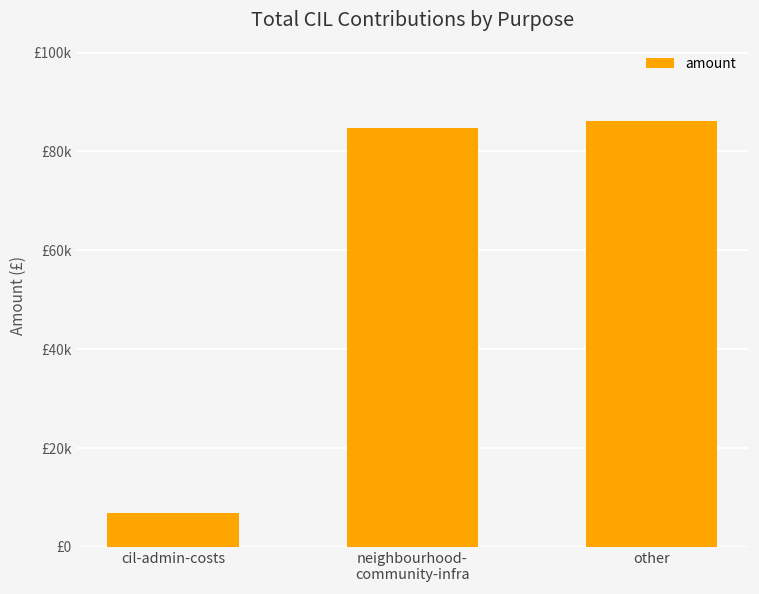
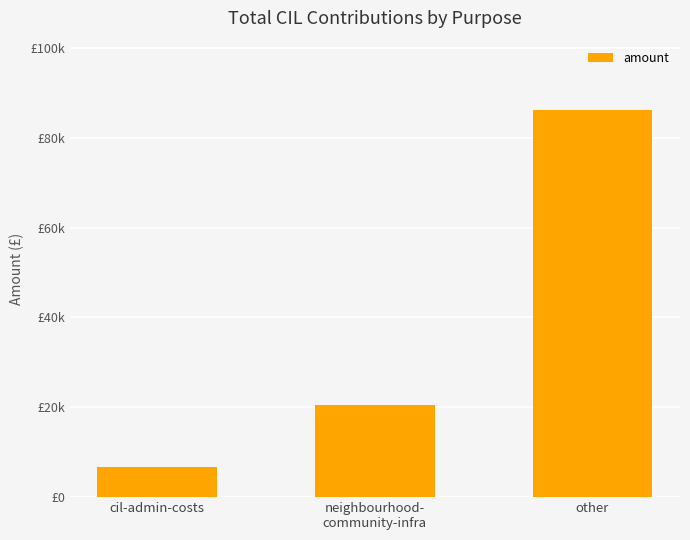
  {
    "cil-admin-costs": "£7000",
-   "neighbourhood- community-infra": "£85000",
+   "neighbourhood- community-infra": "£21000",
    "other": "£86000"
  }
